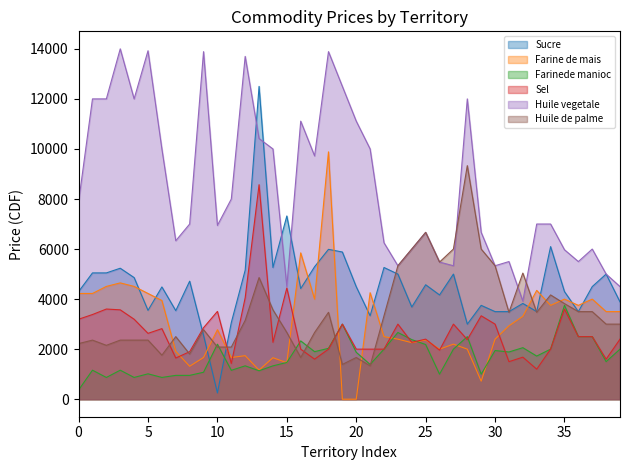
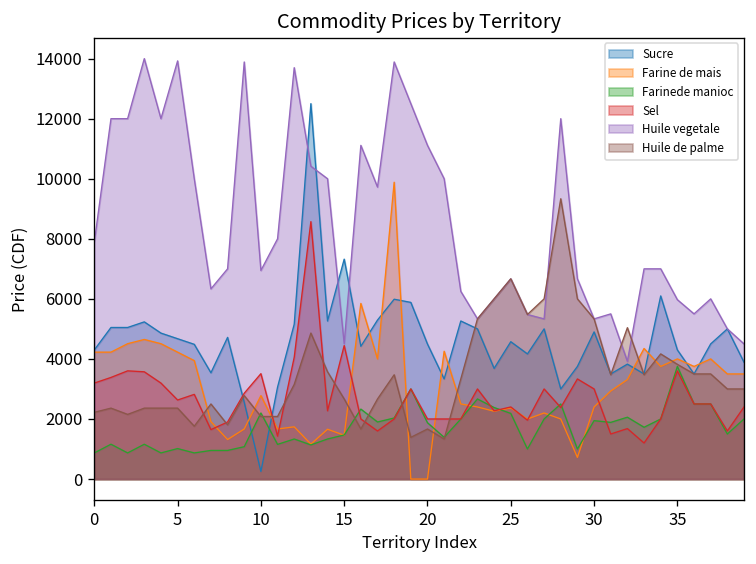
  {
    "Sucre": {
-     "5": 3500,
+     "5": 4700,
      "10": 300,
      "15": 7300,
      "20": 4500,
      "25": 4600,
-     "30": 3500,
+     "30": 4900,
      "35": 4300
    },
    "Farinede manioc": {
-     "0": 400,
+     "0": 900,
      "5": 1000,
      "10": 2200,
      "20": 1900,
      "25": 2200,
      "30": 1900
    },
    "Huile vegetale": {
      "0": 7900,
      "5": 13900,
      "10": 6900,
      "20": 11100,
      "35": 6000
    }
  }
